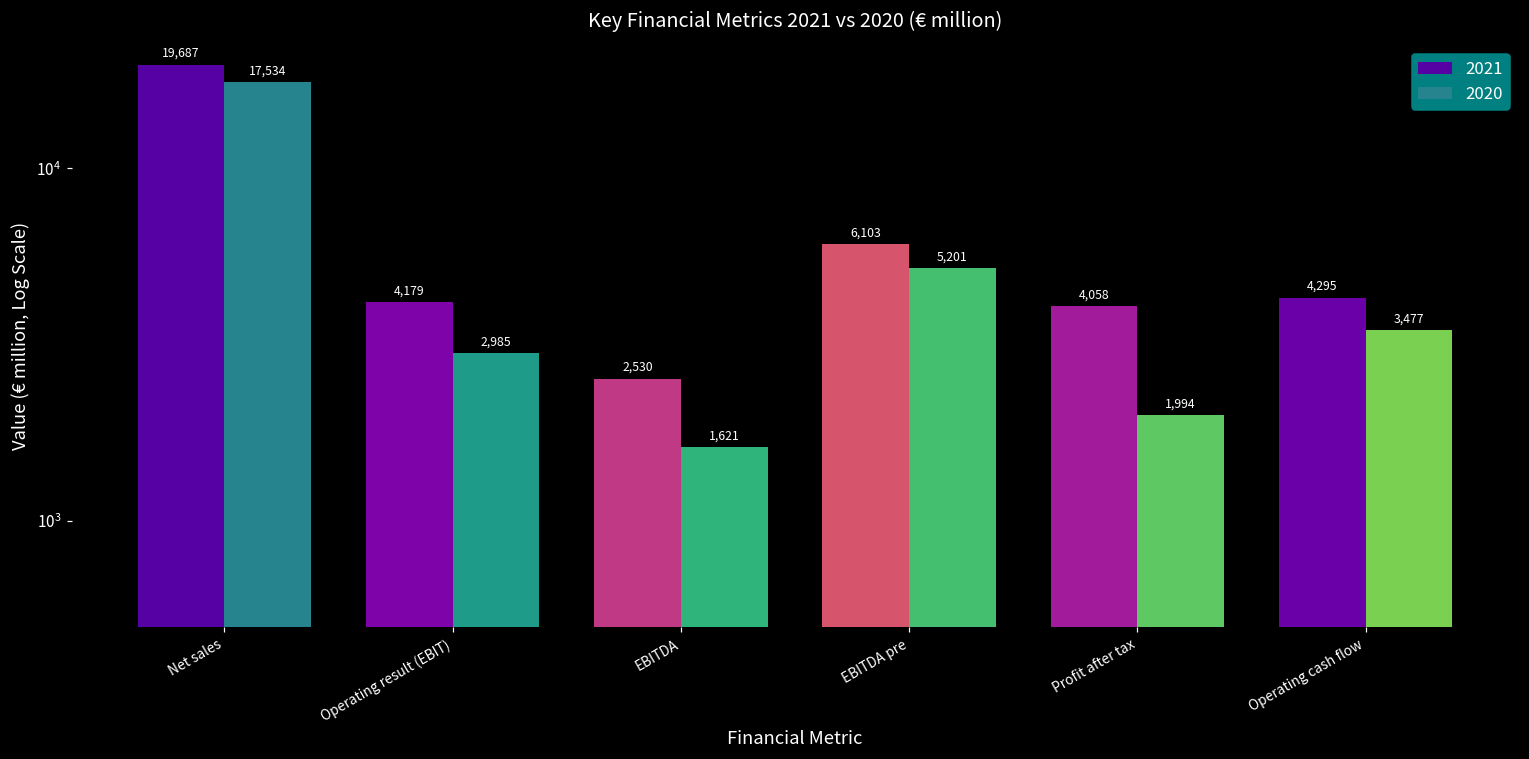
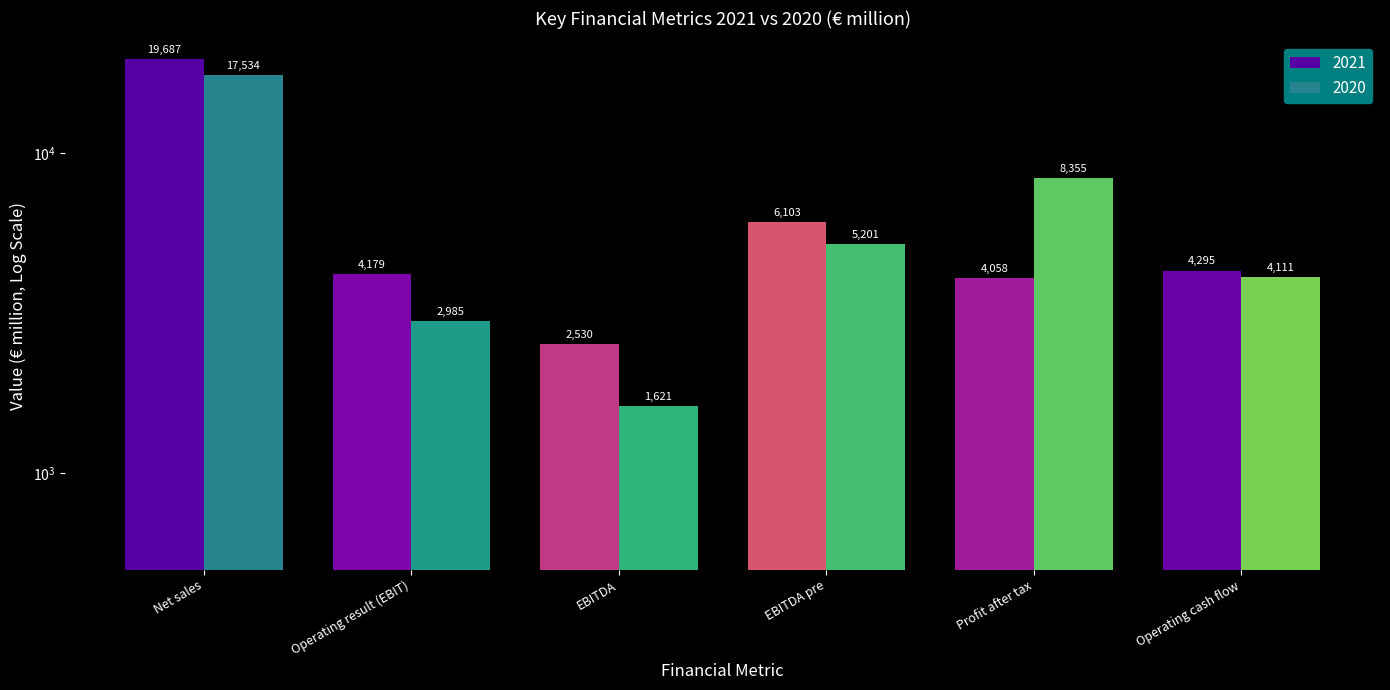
  {
    "2021": {
      "Net sales": "19,687",
      "Operating result (EBIT)": "4,179",
      "EBITDA": "2,530",
      "EBITDA pre": "6,103",
      "Profit after tax": "4,058",
      "Operating cash flow": "4,295"
    },
    "2020": {
      "Net sales": "17,534",
      "Operating result (EBIT)": "2,985",
      "EBITDA": "1,621",
      "EBITDA pre": "5,201",
-     "Profit after tax": "1,994",
-     "Operating cash flow": "3,477"
+     "Profit after tax": "8,355",
+     "Operating cash flow": "4,111"
    }
  }
